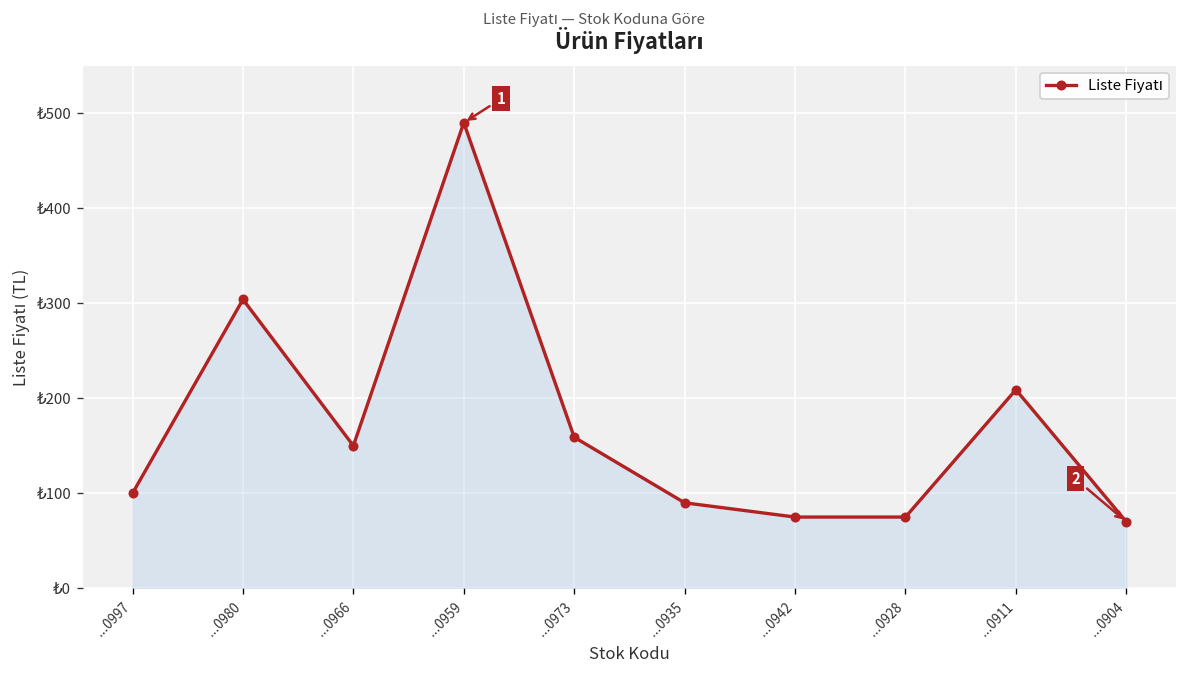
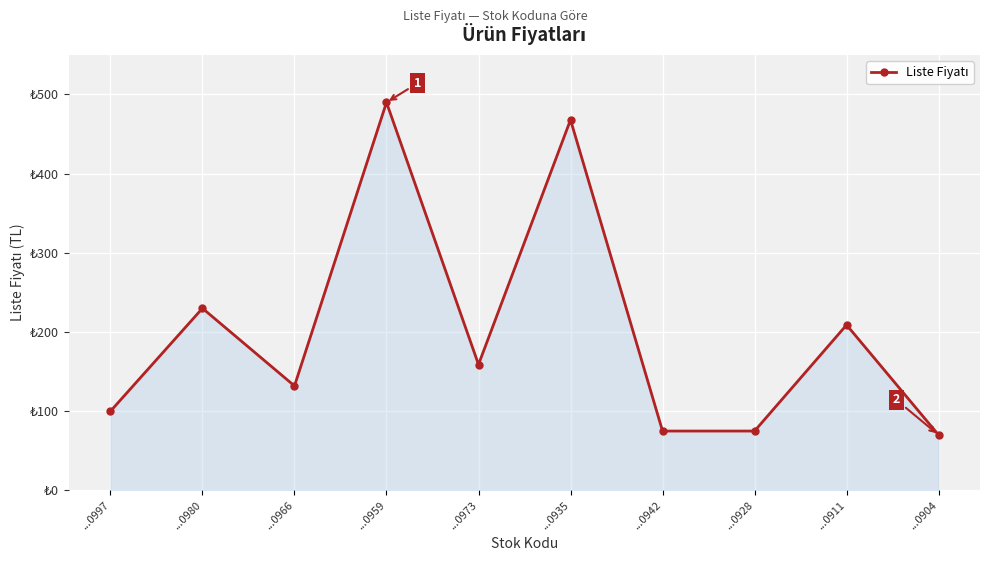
  {
    "...0997": "₺100",
-   "...0980": "₺300",
-   "...0966": "₺150",
+   "...0980": "₺230",
+   "...0966": "₺130",
    "...0959": "₺490",
    "...0973": "₺160",
-   "...0935": "₺90",
+   "...0935": "₺470",
    "...0942": "₺80",
    "...0928": "₺80",
    "...0911": "₺210",
    "...0904": "₺70"
  }
